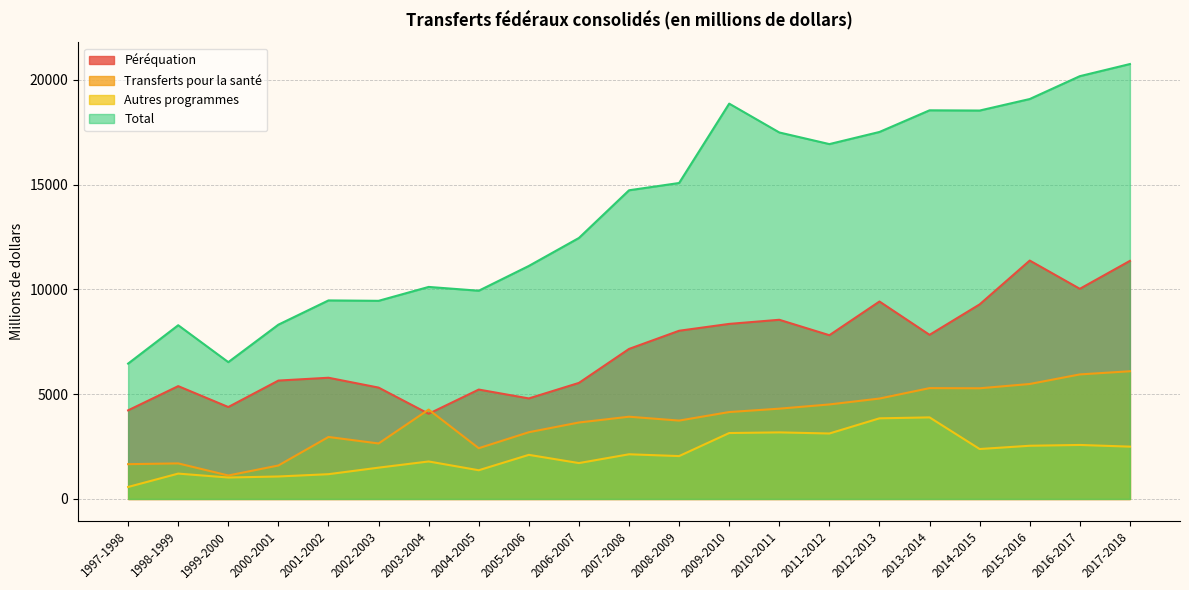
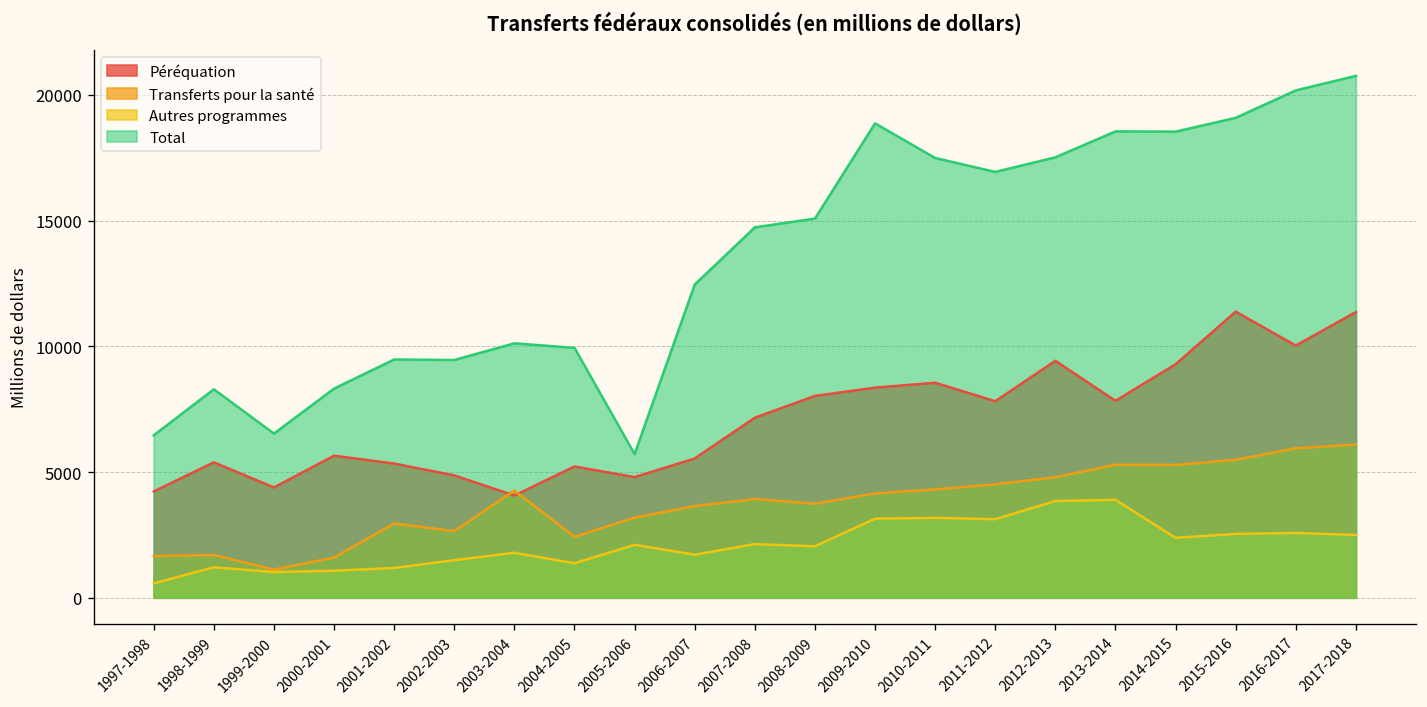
  {
    "Péréquation": {
      "1997-1998": 4200,
      "1998-1999": 5400,
      "1999-2000": 4400,
      "2000-2001": 5700,
-     "2001-2002": 5800,
-     "2002-2003": 5300,
+     "2001-2002": 5300,
+     "2002-2003": 4900,
      "2003-2004": 4100,
      "2004-2005": 5200,
      "2005-2006": 4800,
      "2006-2007": 5500,
      "2007-2008": 7200,
      "2008-2009": 8000,
      "2009-2010": 8400,
      "2010-2011": 8600,
      "2011-2012": 7800,
      "2012-2013": 9400,
      "2013-2014": 7800,
      "2014-2015": 9300,
      "2015-2016": 11400,
      "2016-2017": 10000,
      "2017-2018": 11400
    },
    "Total": {
      "1997-1998": 6500,
      "1998-1999": 8300,
      "1999-2000": 6500,
      "2000-2001": 8300,
      "2001-2002": 9500,
      "2002-2003": 9500,
      "2003-2004": 10100,
      "2004-2005": 9900,
-     "2005-2006": 11100,
+     "2005-2006": 5700,
      "2006-2007": 12500,
      "2007-2008": 14700,
      "2008-2009": 15100,
      "2009-2010": 18900,
      "2010-2011": 17500,
      "2011-2012": 16900,
      "2012-2013": 17500,
      "2013-2014": 18600,
      "2014-2015": 18500,
      "2015-2016": 19100,
      "2016-2017": 20200,
      "2017-2018": 20800
    }
  }
